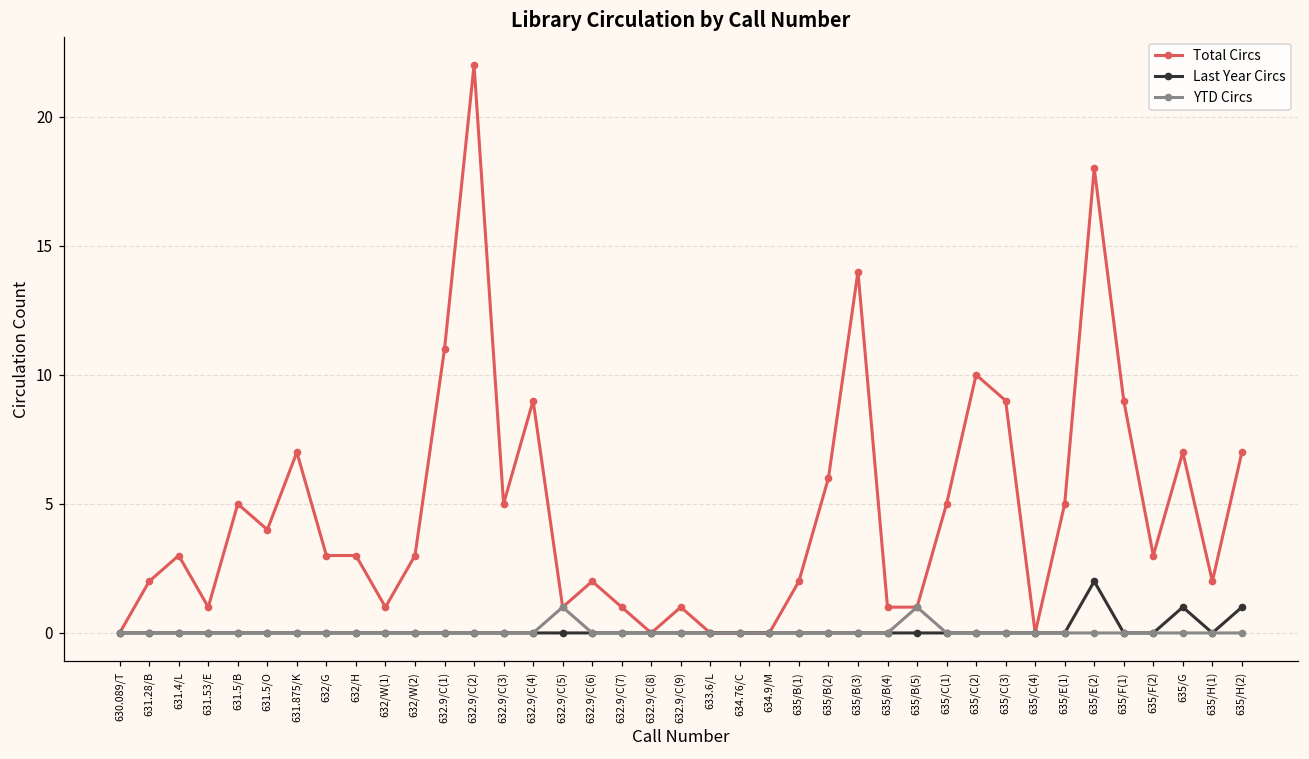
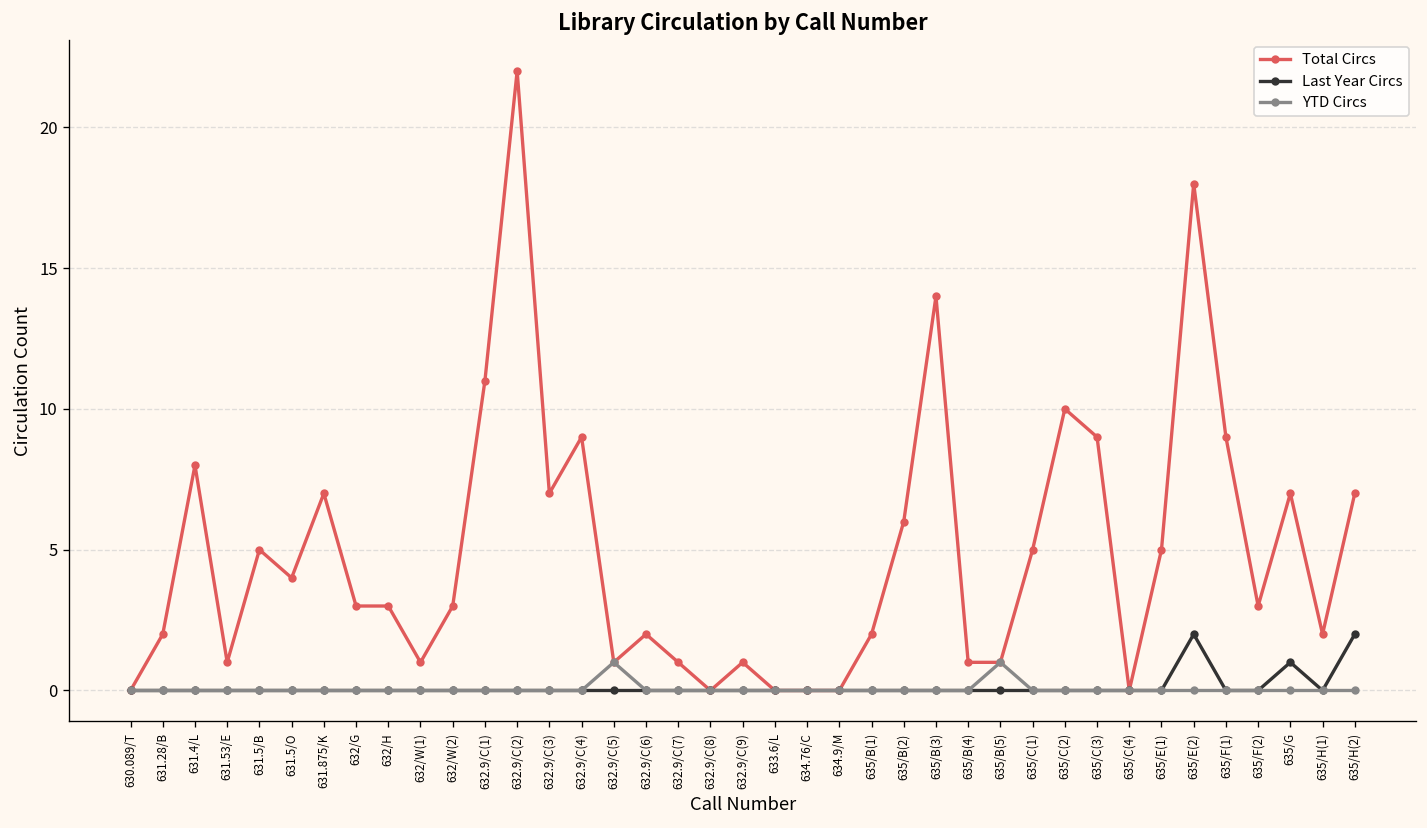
  {
    "Total Circs": {
      "631.28/B": 2,
-     "631.4/L": 3,
+     "631.4/L": 8,
      "631.53/E": 1,
      "631.5/B": 5,
      "631.5/O": 4,
      "631.875/K": 7,
      "632/G": 3,
      "632/H": 3,
      "632/W(1)": 1,
      "632/W(2)": 3,
      "632.9/C(1)": 11,
      "632.9/C(2)": 22,
-     "632.9/C(3)": 5,
+     "632.9/C(3)": 7,
      "632.9/C(4)": 9,
      "632.9/C(6)": 2,
      "632.9/C(7)": 1,
      "632.9/C(9)": 1,
      "635/B(1)": 2,
      "635/B(2)": 6,
      "635/B(3)": 14,
      "635/B(4)": 1,
      "635/C(1)": 5,
      "635/C(2)": 10,
      "635/C(3)": 9,
      "635/E(1)": 5,
      "635/E(2)": 18,
      "635/F(1)": 9,
      "635/F(2)": 3,
      "635/G": 7,
      "635/H(1)": 2,
      "635/H(2)": 7
    },
    "Last Year Circs": {
      "632.9/C(5)": 0,
      "635/B(5)": 0,
      "635/E(2)": 2,
      "635/G": 1,
-     "635/H(2)": 1
+     "635/H(2)": 2
    },
    "YTD Circs": {
      "635/E(2)": 0,
      "635/G": 0,
      "635/H(2)": 0
    }
  }
